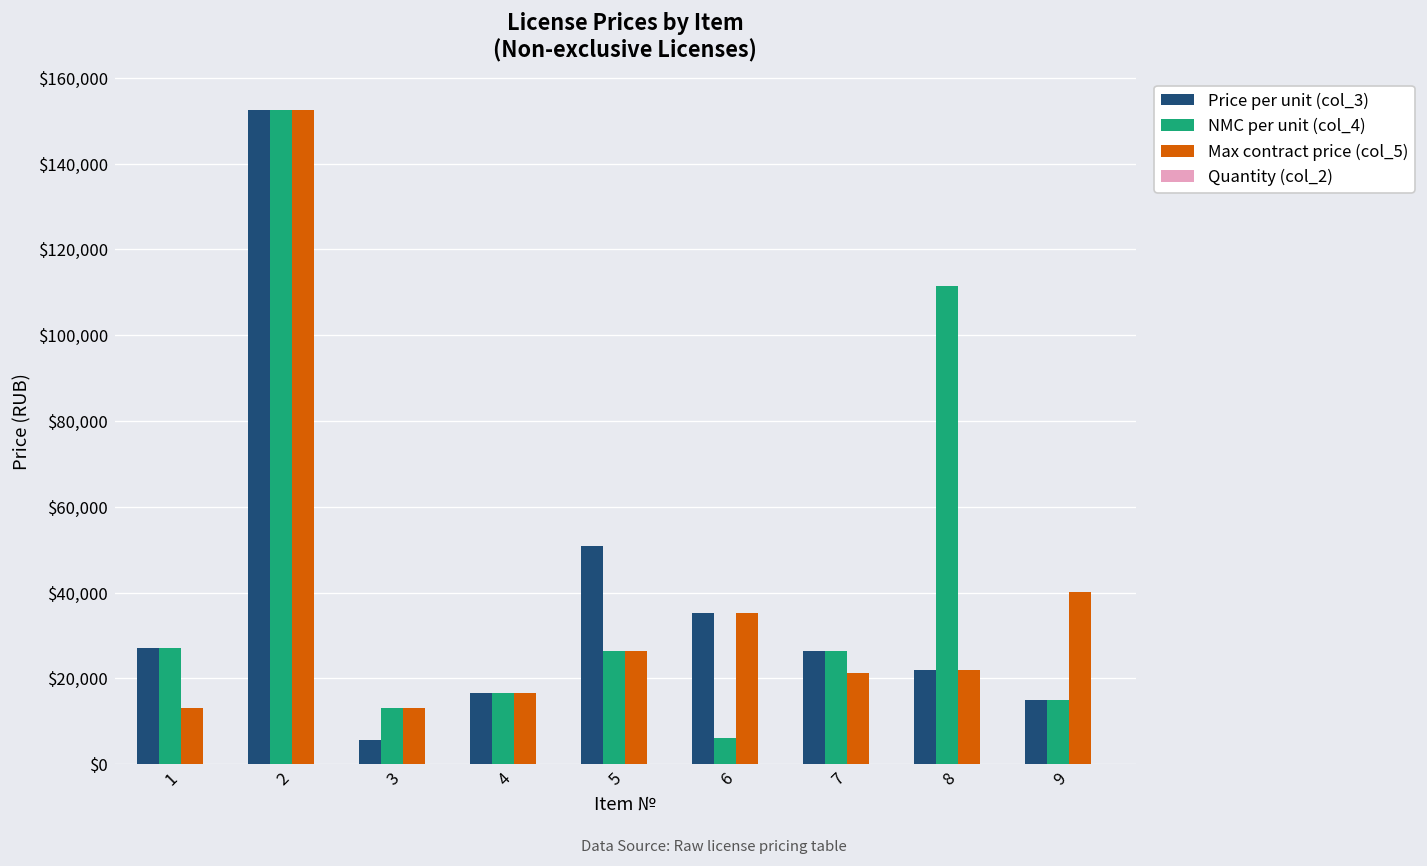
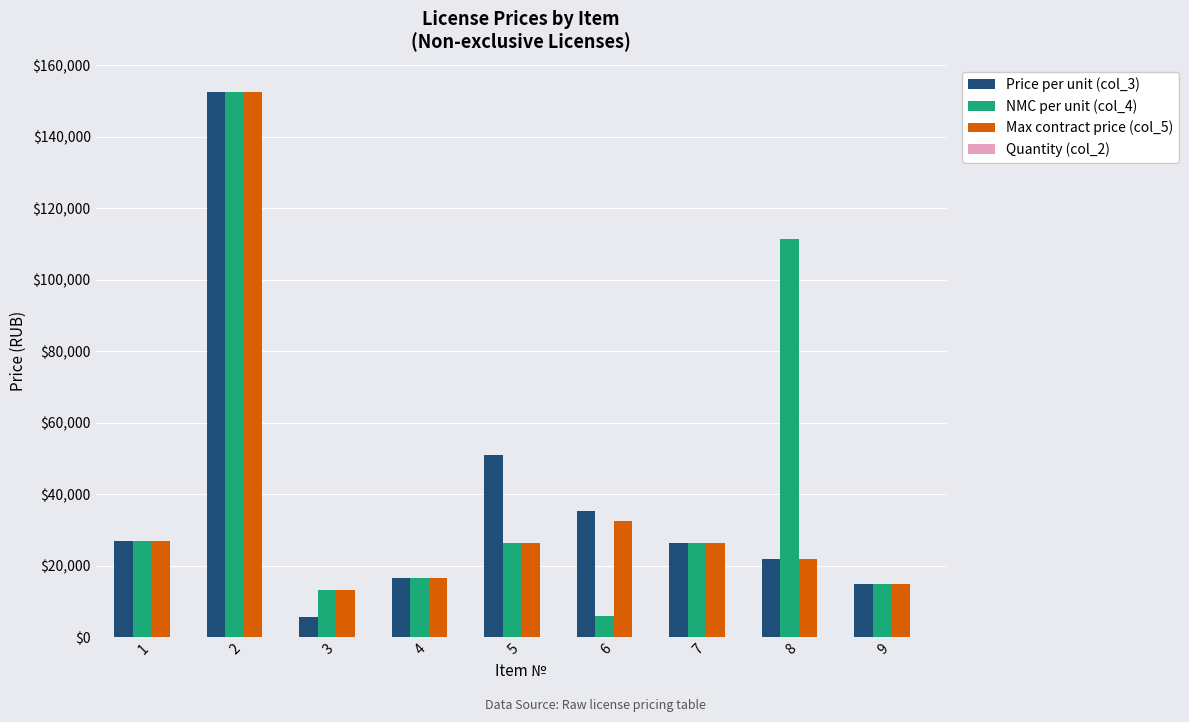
  {
    "Price per unit (col_3)": {
      "1": "$27,000",
      "2": "$152,000",
      "3": "$6,000",
      "4": "$17,000",
      "5": "$51,000",
      "6": "$35,000",
      "7": "$26,000",
      "8": "$22,000",
      "9": "$15,000"
    },
    "NMC per unit (col_4)": {
      "1": "$27,000",
      "2": "$152,000",
      "3": "$13,000",
      "4": "$17,000",
      "5": "$26,000",
      "6": "$6,000",
      "7": "$26,000",
      "8": "$111,000",
      "9": "$15,000"
    },
    "Max contract price (col_5)": {
-     "1": "$13,000",
+     "1": "$27,000",
      "2": "$152,000",
      "3": "$13,000",
      "4": "$17,000",
      "5": "$26,000",
-     "6": "$35,000",
-     "7": "$21,000",
+     "6": "$32,000",
+     "7": "$26,000",
      "8": "$22,000",
-     "9": "$40,000"
+     "9": "$15,000"
    }
  }
